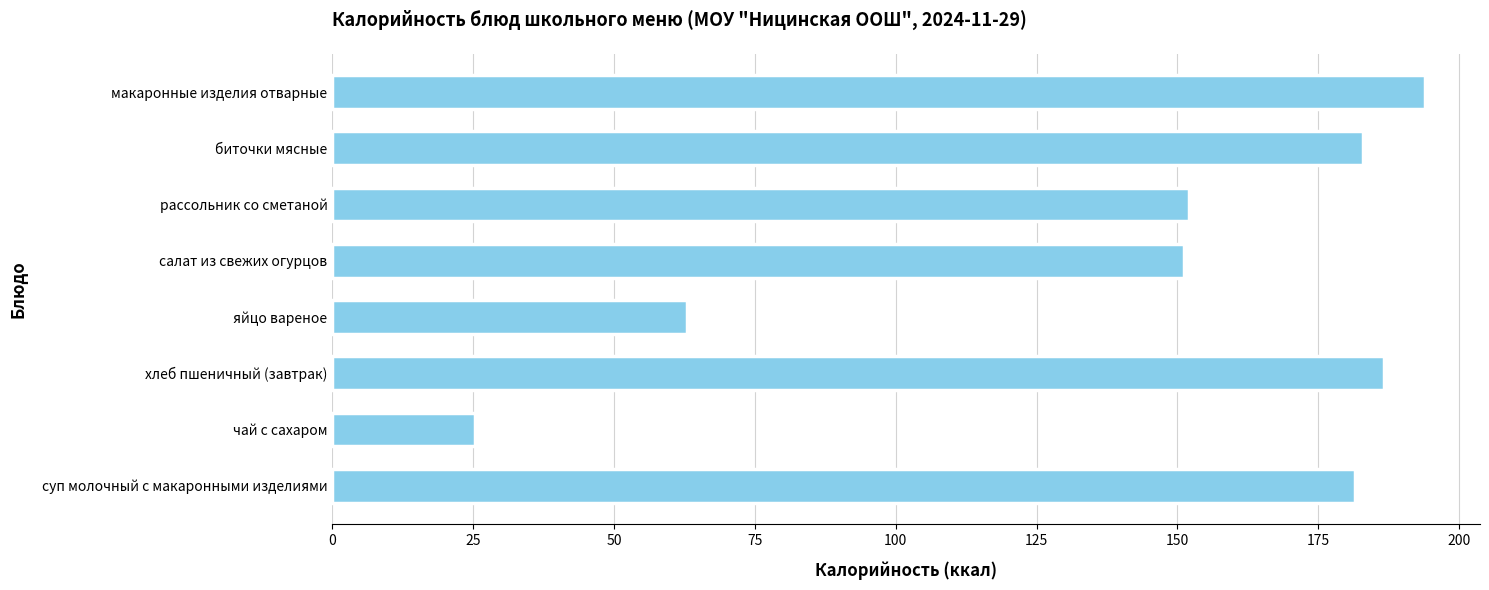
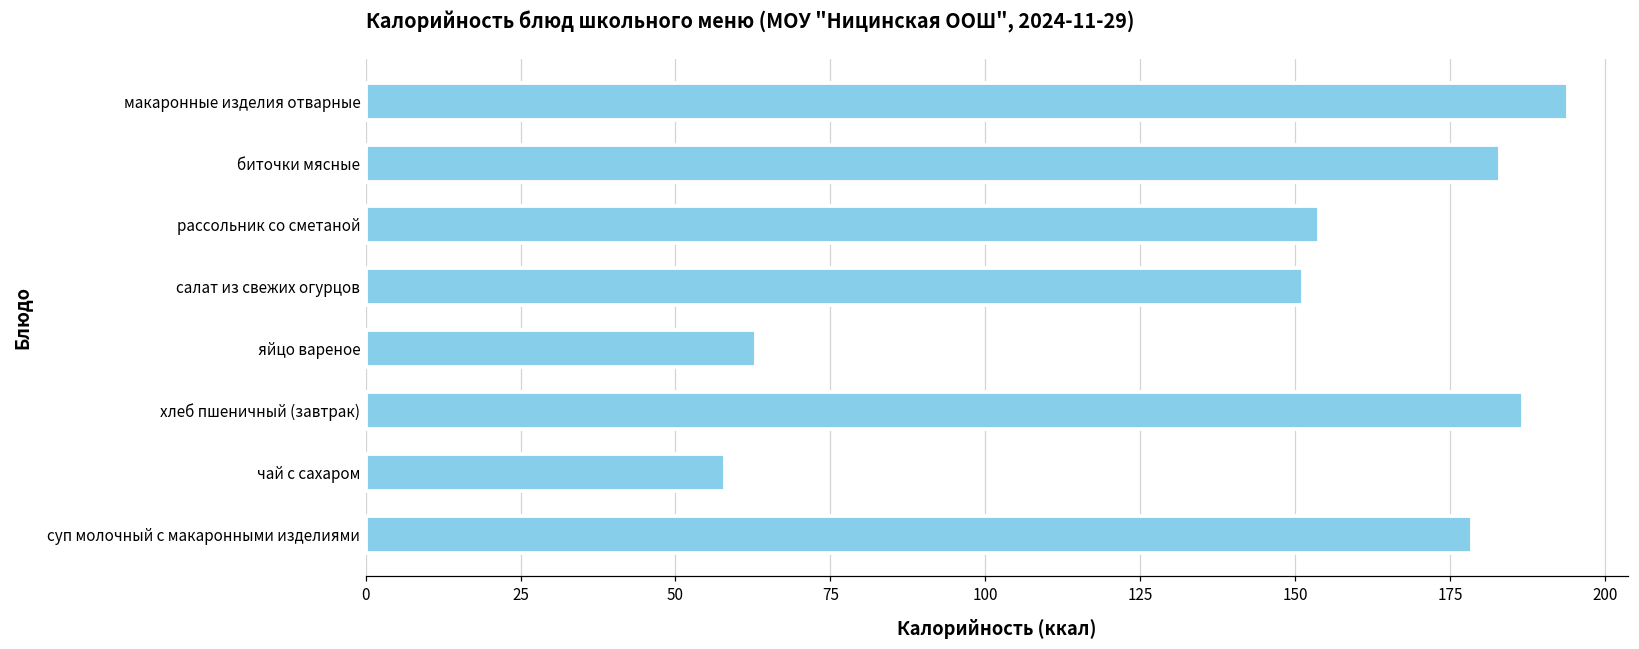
  {
    "макаронные изделия отварные": 194,
    "биточки мясные": 183,
-   "рассольник со сметаной": 152,
+   "рассольник со сметаной": 154,
    "салат из свежих огурцов": 151,
    "яйцо вареное": 63,
    "хлеб пшеничный (завтрак)": 187,
-   "чай с сахаром": 25,
-   "суп молочный с макаронными изделиями": 182
+   "чай с сахаром": 58,
+   "суп молочный с макаронными изделиями": 179
  }
